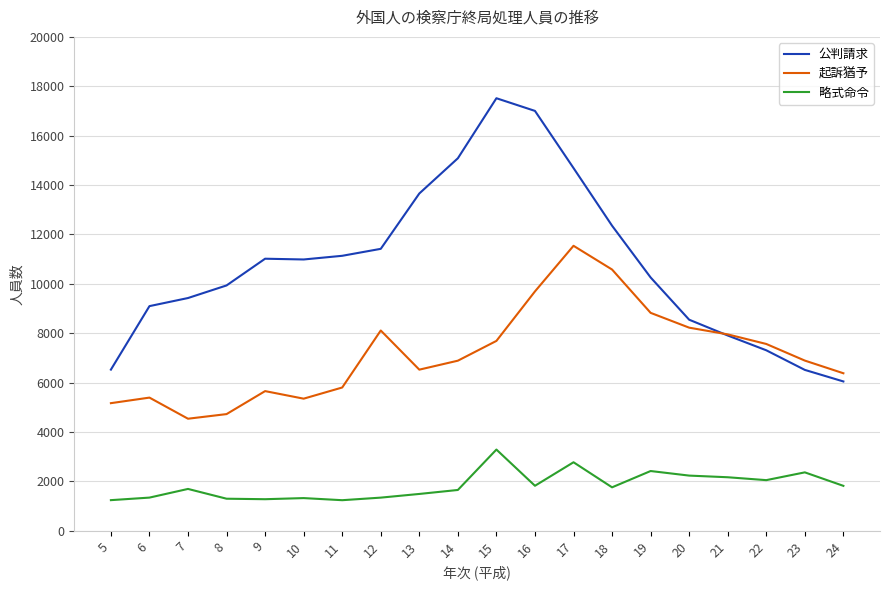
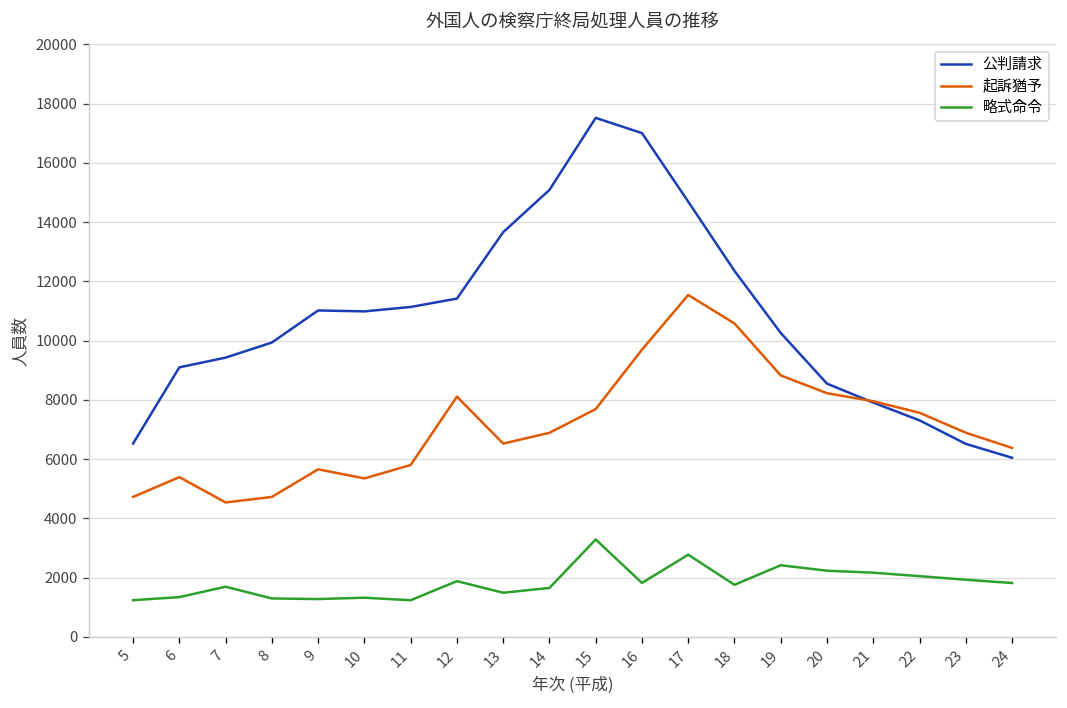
  {
    "公判請求": {
      "5": 6500,
      "6": 9100,
      "7": 9400,
      "8": 9900,
      "9": 11000,
      "10": 11000,
      "11": 11100,
      "12": 11400,
      "13": 13700,
      "14": 15100,
      "15": 17500,
      "16": 17000,
      "17": 14700,
      "18": 12400,
      "19": 10300,
      "20": 8500,
      "22": 7300,
      "23": 6500,
      "24": 6000
    },
    "起訴猶予": {
-     "5": 5200,
+     "5": 4700,
      "6": 5400,
      "7": 4500,
      "8": 4700,
      "9": 5700,
      "10": 5400,
      "11": 5800,
      "12": 8100,
      "13": 6500,
      "14": 6900,
      "15": 7700,
      "16": 9700,
      "17": 11500,
      "18": 10600,
      "19": 8800,
      "20": 8200,
      "22": 7600,
      "23": 6900,
      "24": 6400
    },
    "略式命令": {
      "5": 1200,
      "6": 1300,
      "7": 1700,
      "8": 1300,
      "9": 1300,
      "10": 1300,
      "11": 1200,
-     "12": 1300,
+     "12": 1900,
      "13": 1500,
      "14": 1700,
      "15": 3300,
      "16": 1800,
      "17": 2800,
      "18": 1800,
      "19": 2400,
      "20": 2200,
      "21": 2200,
      "22": 2100,
-     "23": 2400,
+     "23": 1900,
      "24": 1800
    }
  }
